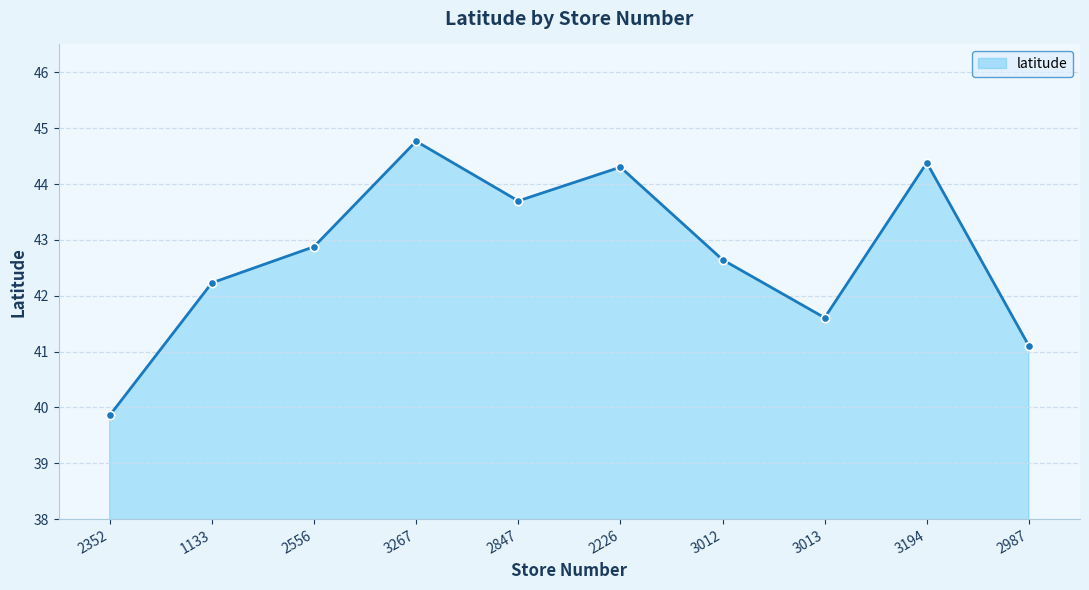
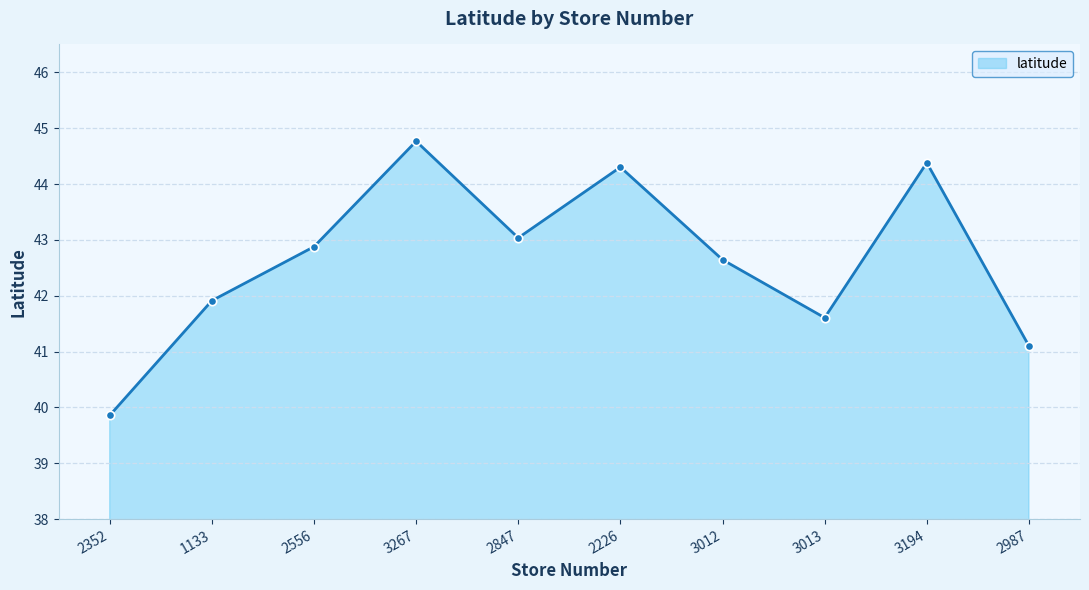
  {
    "2352": 39.9,
-   "1133": 42.2,
+   "1133": 41.9,
    "2556": 42.9,
    "3267": 44.8,
-   "2847": 43.7,
+   "2847": 43.0,
    "2226": 44.3,
    "3012": 42.6,
    "3013": 41.6,
    "3194": 44.4,
    "2987": 41.1
  }
